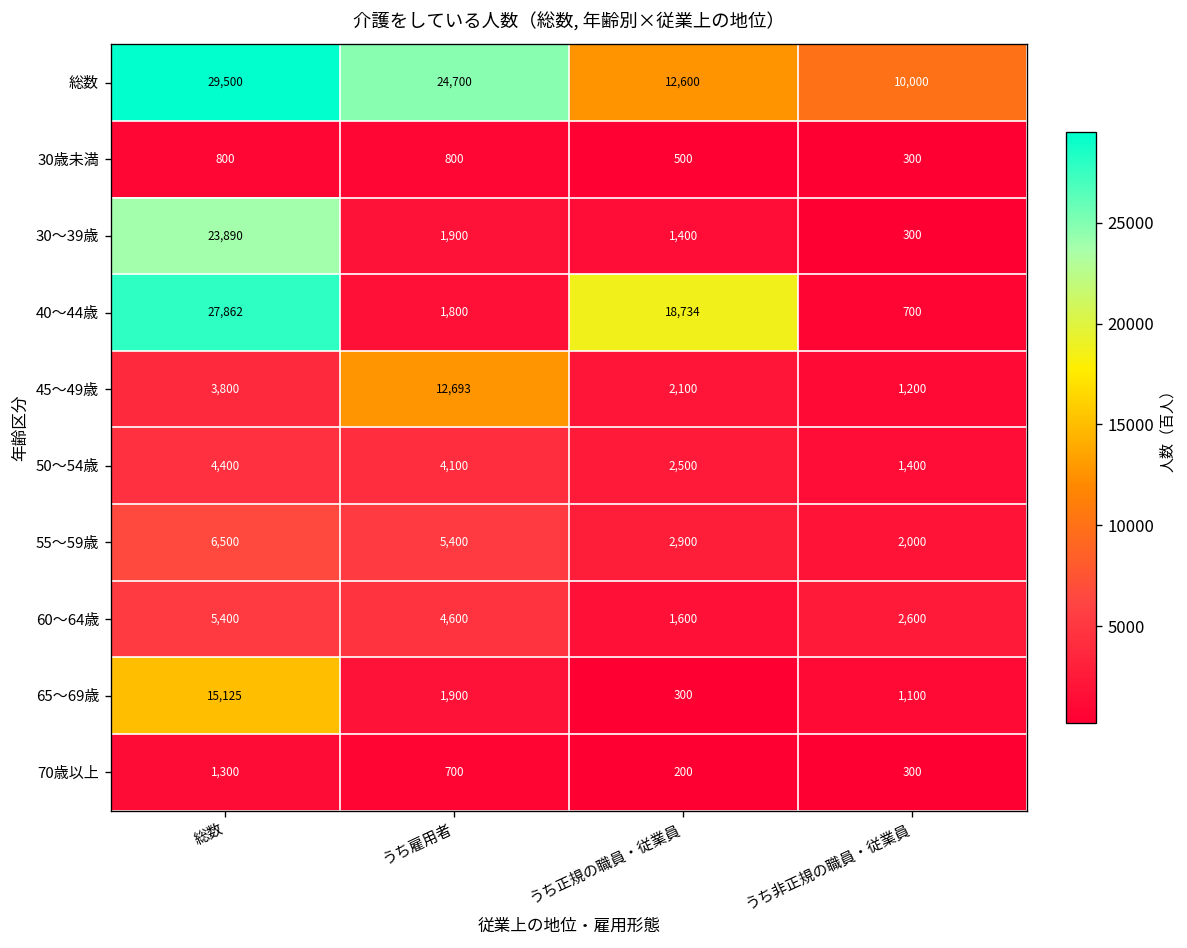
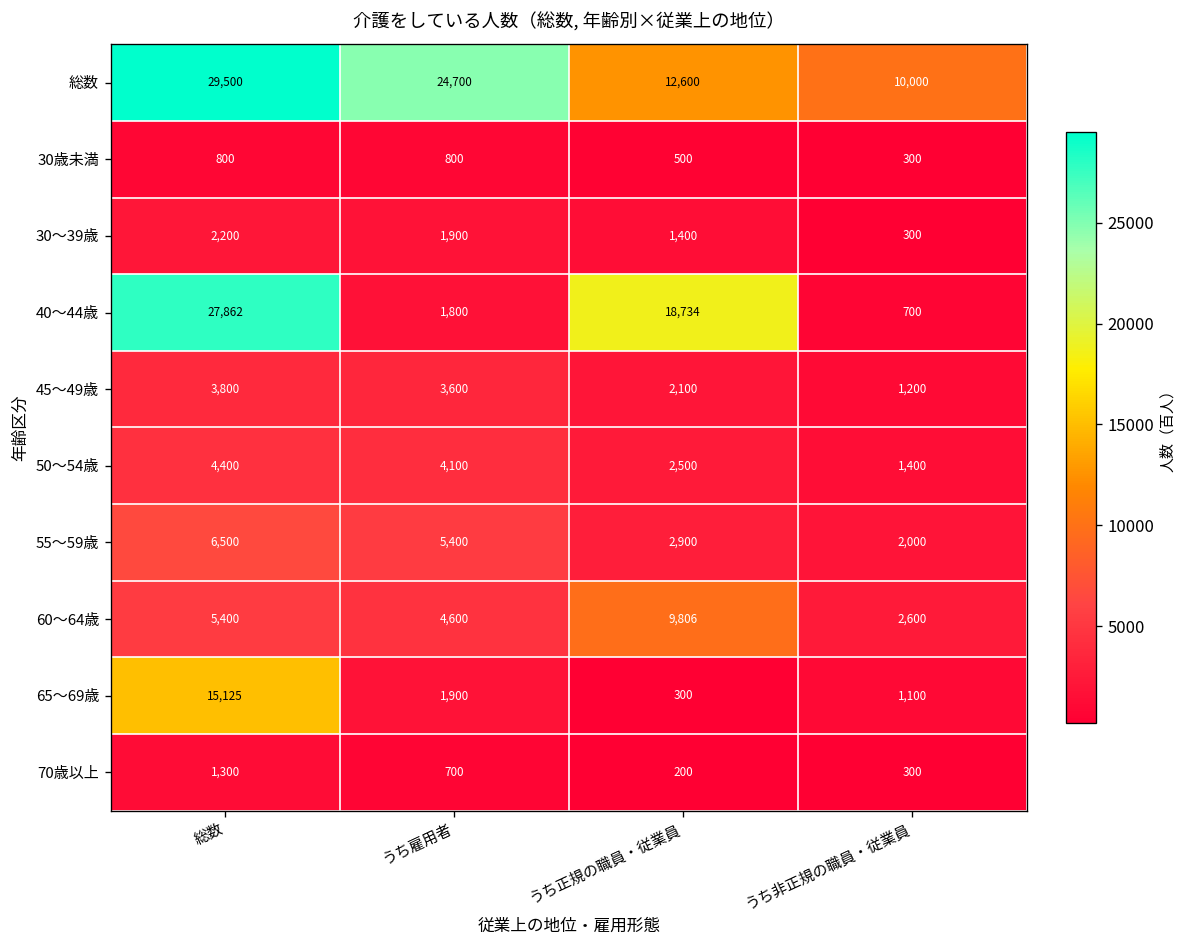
  {
    "総数": {
      "総数": "29,500",
      "うち雇用者": "24,700",
      "うち正規の職員・従業員": "12,600",
      "うち非正規の職員・従業員": "10,000"
    },
    "30歳未満": {
      "総数": "800",
      "うち雇用者": "800",
      "うち正規の職員・従業員": "500",
      "うち非正規の職員・従業員": "300"
    },
    "30～39歳": {
-     "総数": "23,890",
+     "総数": "2,200",
      "うち雇用者": "1,900",
      "うち正規の職員・従業員": "1,400",
      "うち非正規の職員・従業員": "300"
    },
    "40～44歳": {
      "総数": "27,862",
      "うち雇用者": "1,800",
      "うち正規の職員・従業員": "18,734",
      "うち非正規の職員・従業員": "700"
    },
    "45～49歳": {
      "総数": "3,800",
-     "うち雇用者": "12,693",
+     "うち雇用者": "3,600",
      "うち正規の職員・従業員": "2,100",
      "うち非正規の職員・従業員": "1,200"
    },
    "50～54歳": {
      "総数": "4,400",
      "うち雇用者": "4,100",
      "うち正規の職員・従業員": "2,500",
      "うち非正規の職員・従業員": "1,400"
    },
    "55～59歳": {
      "総数": "6,500",
      "うち雇用者": "5,400",
      "うち正規の職員・従業員": "2,900",
      "うち非正規の職員・従業員": "2,000"
    },
    "60～64歳": {
      "総数": "5,400",
      "うち雇用者": "4,600",
-     "うち正規の職員・従業員": "1,600",
+     "うち正規の職員・従業員": "9,806",
      "うち非正規の職員・従業員": "2,600"
    },
    "65～69歳": {
      "総数": "15,125",
      "うち雇用者": "1,900",
      "うち正規の職員・従業員": "300",
      "うち非正規の職員・従業員": "1,100"
    },
    "70歳以上": {
      "総数": "1,300",
      "うち雇用者": "700",
      "うち正規の職員・従業員": "200",
      "うち非正規の職員・従業員": "300"
    }
  }
